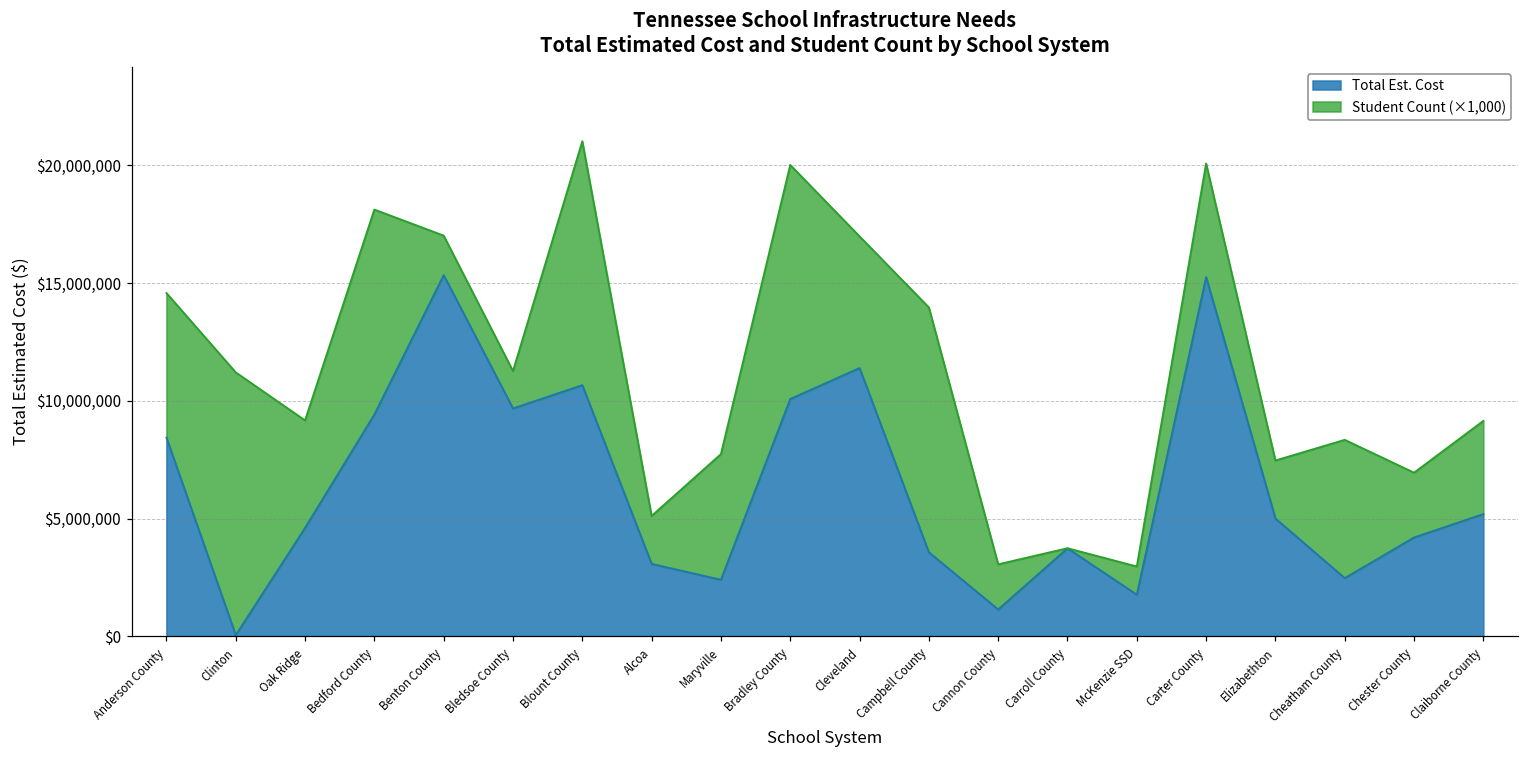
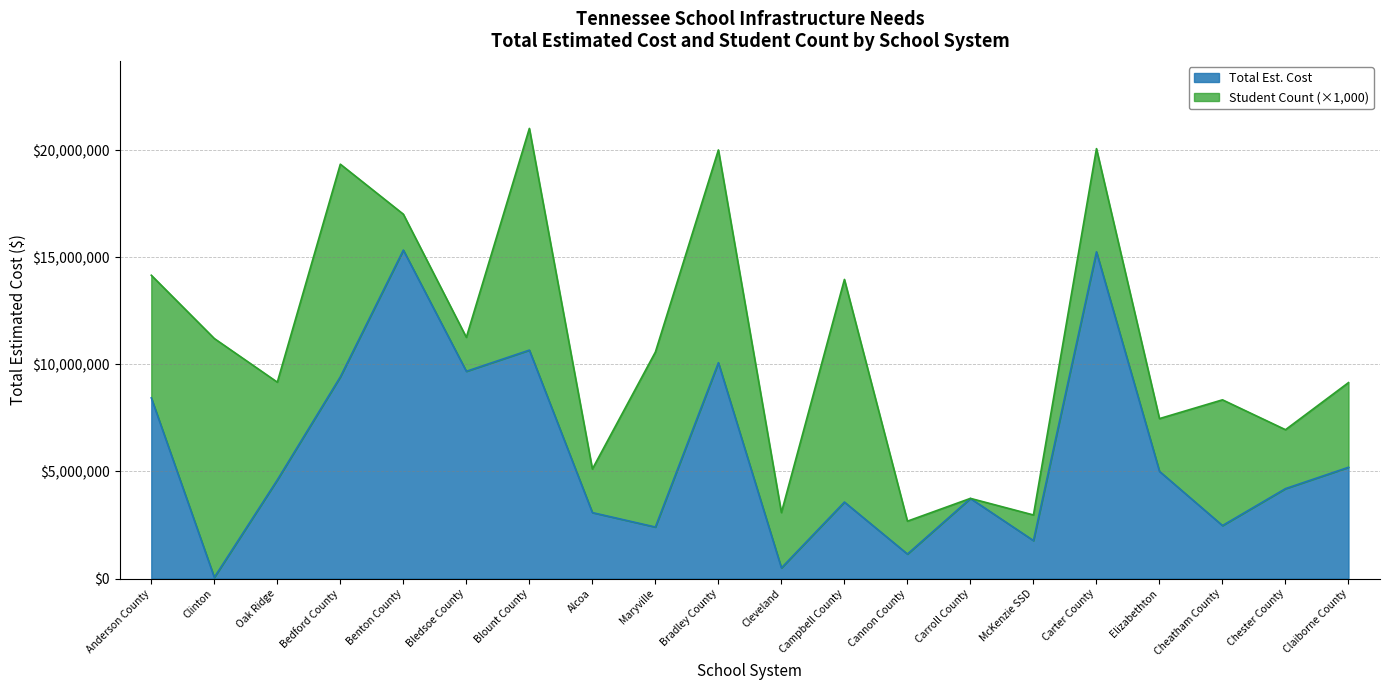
  {
    "Total Est. Cost": {
      "Anderson County": "$8,400,000",
      "Clinton": "$100,000",
      "Oak Ridge": "$4,600,000",
      "Bedford County": "$9,400,000",
      "Benton County": "$15,300,000",
      "Bledsoe County": "$9,700,000",
      "Blount County": "$10,700,000",
      "Alcoa": "$3,100,000",
      "Maryville": "$2,400,000",
      "Bradley County": "$10,100,000",
-     "Cleveland": "$11,400,000",
+     "Cleveland": "$500,000",
      "Campbell County": "$3,600,000",
      "Cannon County": "$1,100,000",
      "McKenzie SSD": "$1,800,000",
      "Carter County": "$15,300,000",
      "Elizabethton": "$5,000,000",
      "Cheatham County": "$2,500,000",
      "Chester County": "$4,200,000",
      "Claiborne County": "$5,200,000"
    },
    "Student Count (×1,000)": {
-     "Anderson County": "$6,100,000",
+     "Anderson County": "$5,700,000",
      "Clinton": "$11,200,000",
      "Oak Ridge": "$4,600,000",
-     "Bedford County": "$8,700,000",
+     "Bedford County": "$9,900,000",
      "Benton County": "$1,700,000",
      "Bledsoe County": "$1,600,000",
      "Blount County": "$10,400,000",
      "Alcoa": "$2,000,000",
-     "Maryville": "$5,300,000",
+     "Maryville": "$8,200,000",
      "Bradley County": "$9,900,000",
-     "Cleveland": "$5,600,000",
+     "Cleveland": "$2,600,000",
      "Campbell County": "$10,400,000",
-     "Cannon County": "$1,900,000",
+     "Cannon County": "$1,500,000",
      "McKenzie SSD": "$1,200,000",
      "Carter County": "$4,800,000",
      "Elizabethton": "$2,500,000",
      "Cheatham County": "$5,900,000",
      "Chester County": "$2,800,000",
      "Claiborne County": "$4,000,000"
    }
  }
